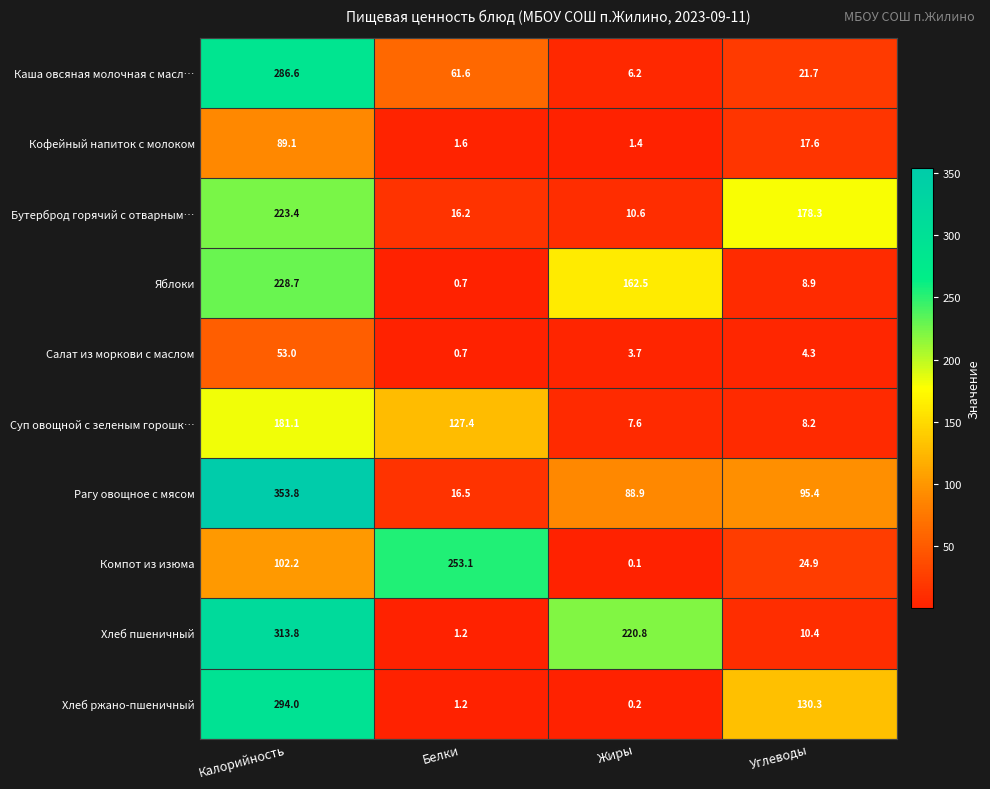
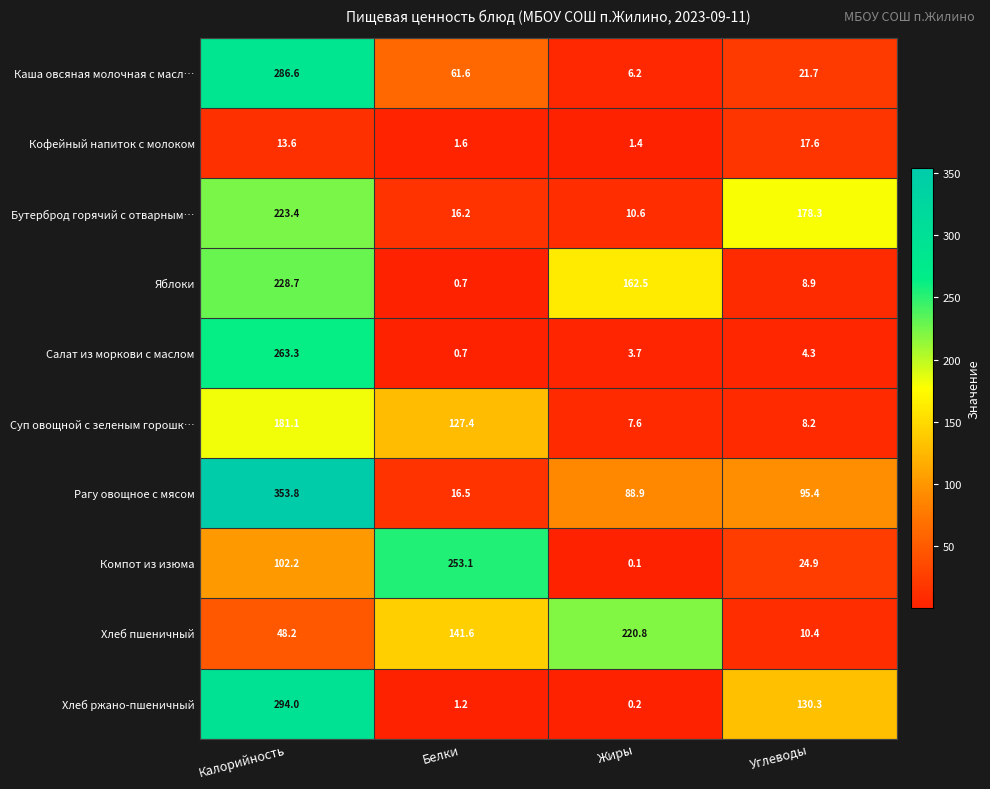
  {
    "Каша овсяная молочная с масл…": {
      "Калорийность": 286.6,
      "Белки": 61.6,
      "Жиры": 6.2,
      "Углеводы": 21.7
    },
    "Кофейный напиток с молоком": {
-     "Калорийность": 89.1,
+     "Калорийность": 13.6,
      "Белки": 1.6,
      "Жиры": 1.4,
      "Углеводы": 17.6
    },
    "Бутерброд горячий с отварным…": {
      "Калорийность": 223.4,
      "Белки": 16.2,
      "Жиры": 10.6,
      "Углеводы": 178.3
    },
    "Яблоки": {
      "Калорийность": 228.7,
      "Белки": 0.7,
      "Жиры": 162.5,
      "Углеводы": 8.9
    },
    "Салат из моркови с маслом": {
-     "Калорийность": 53.0,
+     "Калорийность": 263.3,
      "Белки": 0.7,
      "Жиры": 3.7,
      "Углеводы": 4.3
    },
    "Суп овощной с зеленым горошк…": {
      "Калорийность": 181.1,
      "Белки": 127.4,
      "Жиры": 7.6,
      "Углеводы": 8.2
    },
    "Рагу овощное с мясом": {
      "Калорийность": 353.8,
      "Белки": 16.5,
      "Жиры": 88.9,
      "Углеводы": 95.4
    },
    "Компот из изюма": {
      "Калорийность": 102.2,
      "Белки": 253.1,
      "Жиры": 0.1,
      "Углеводы": 24.9
    },
    "Хлеб пшеничный": {
-     "Калорийность": 313.8,
-     "Белки": 1.2,
+     "Калорийность": 48.2,
+     "Белки": 141.6,
      "Жиры": 220.8,
      "Углеводы": 10.4
    },
    "Хлеб ржано-пшеничный": {
      "Калорийность": 294.0,
      "Белки": 1.2,
      "Жиры": 0.2,
      "Углеводы": 130.3
    }
  }
